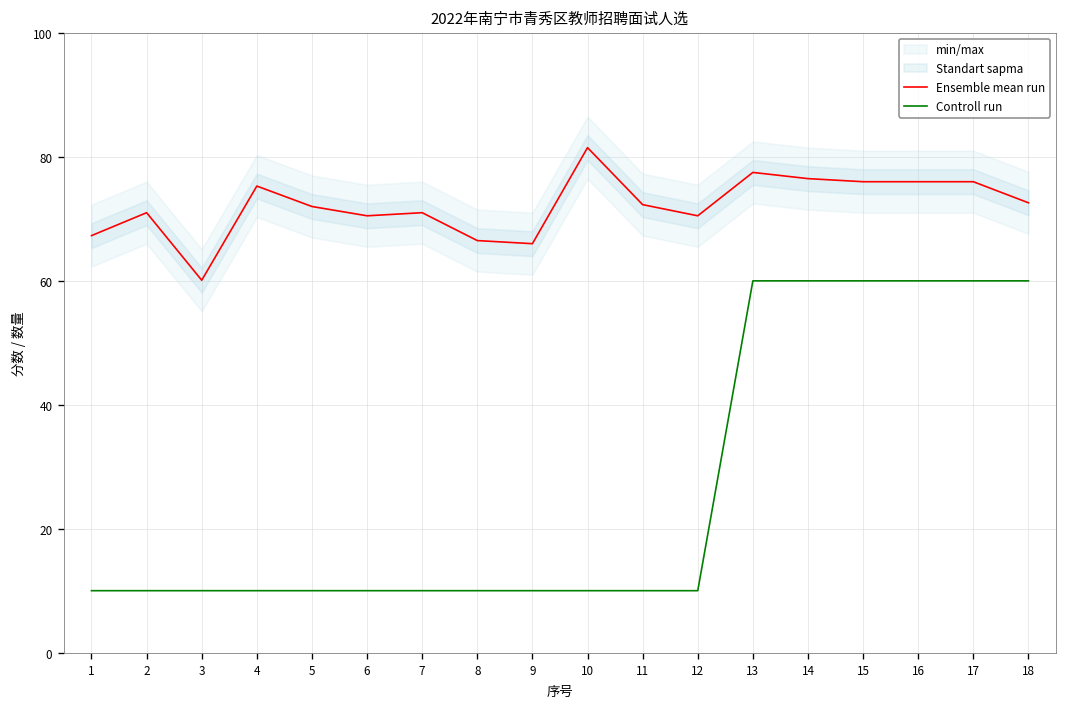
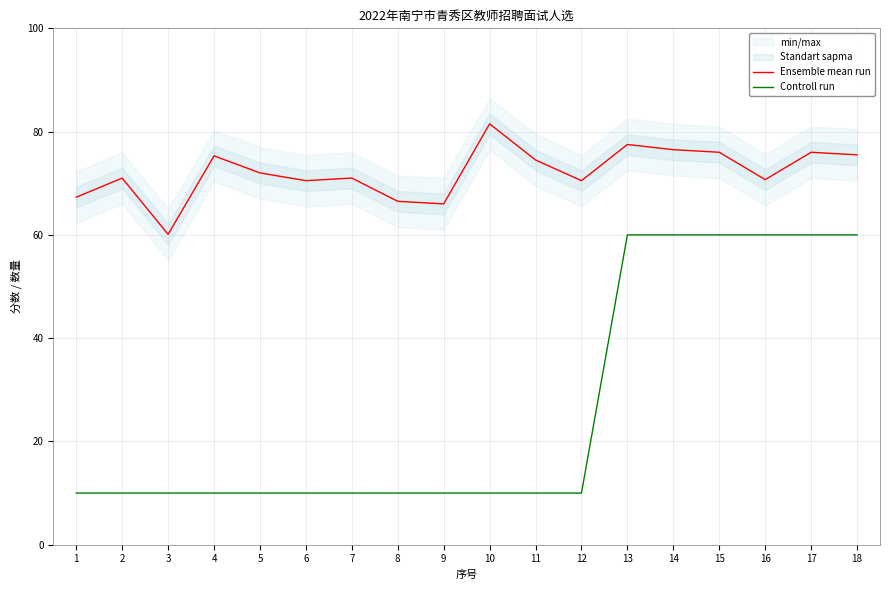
  {
    "Ensemble mean run": {
      "1": 67,
      "2": 71,
      "3": 60,
      "4": 75,
      "5": 72,
      "6": 71,
      "7": 71,
      "8": 67,
      "9": 66,
      "10": 82,
-     "11": 72,
+     "11": 75,
      "12": 71,
      "13": 78,
      "14": 77,
      "15": 76,
-     "16": 76,
+     "16": 71,
      "17": 76,
-     "18": 73
+     "18": 76
    },
    "Controll run": {
      "1": 10,
      "2": 10,
      "3": 10,
      "4": 10,
      "5": 10,
      "6": 10,
      "7": 10,
      "8": 10,
      "9": 10,
      "10": 10,
      "11": 10,
      "12": 10,
      "13": 60,
      "14": 60,
      "15": 60,
      "16": 60,
      "17": 60,
      "18": 60
    }
  }
